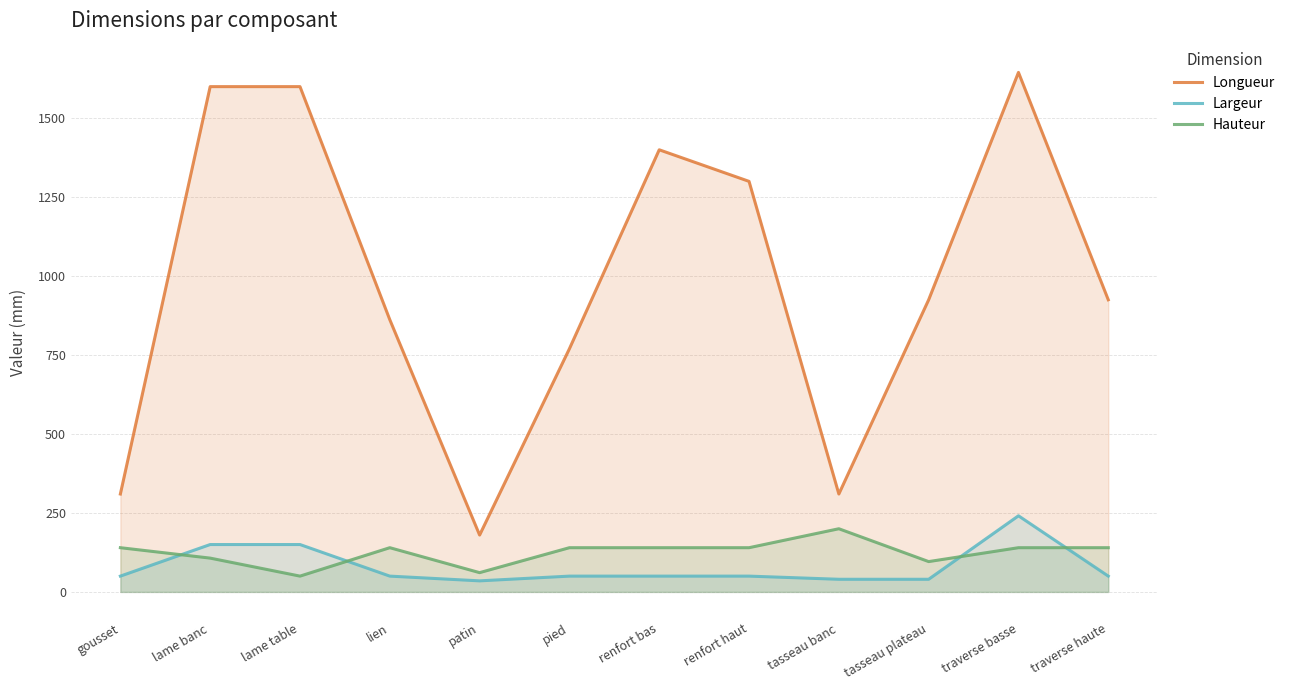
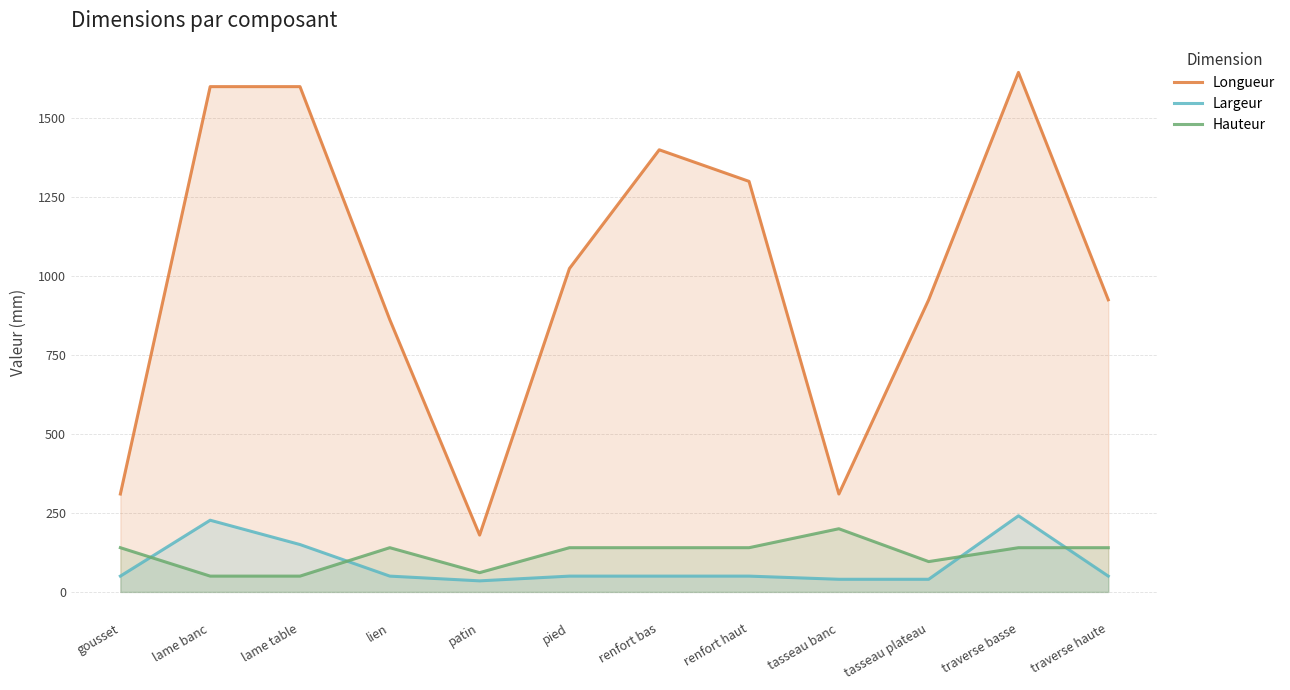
  {
    "Longueur": {
      "gousset": 310,
      "lame banc": 1600,
      "lame table": 1600,
      "lien": 860,
      "patin": 180,
-     "pied": 770,
+     "pied": 1020,
      "renfort bas": 1400,
      "renfort haut": 1300,
      "tasseau banc": 310,
      "tasseau plateau": 930,
      "traverse basse": 1650,
      "traverse haute": 930
    },
    "Largeur": {
      "gousset": 50,
-     "lame banc": 150,
+     "lame banc": 230,
      "lame table": 150,
      "lien": 50,
      "patin": 40,
      "pied": 50,
      "renfort bas": 50,
      "renfort haut": 50,
      "tasseau banc": 40,
      "tasseau plateau": 40,
      "traverse basse": 240,
      "traverse haute": 50
    },
    "Hauteur": {
      "gousset": 140,
-     "lame banc": 110,
+     "lame banc": 50,
      "lame table": 50,
      "lien": 140,
      "patin": 60,
      "pied": 140,
      "renfort bas": 140,
      "renfort haut": 140,
      "tasseau banc": 200,
      "tasseau plateau": 100,
      "traverse basse": 140,
      "traverse haute": 140
    }
  }
